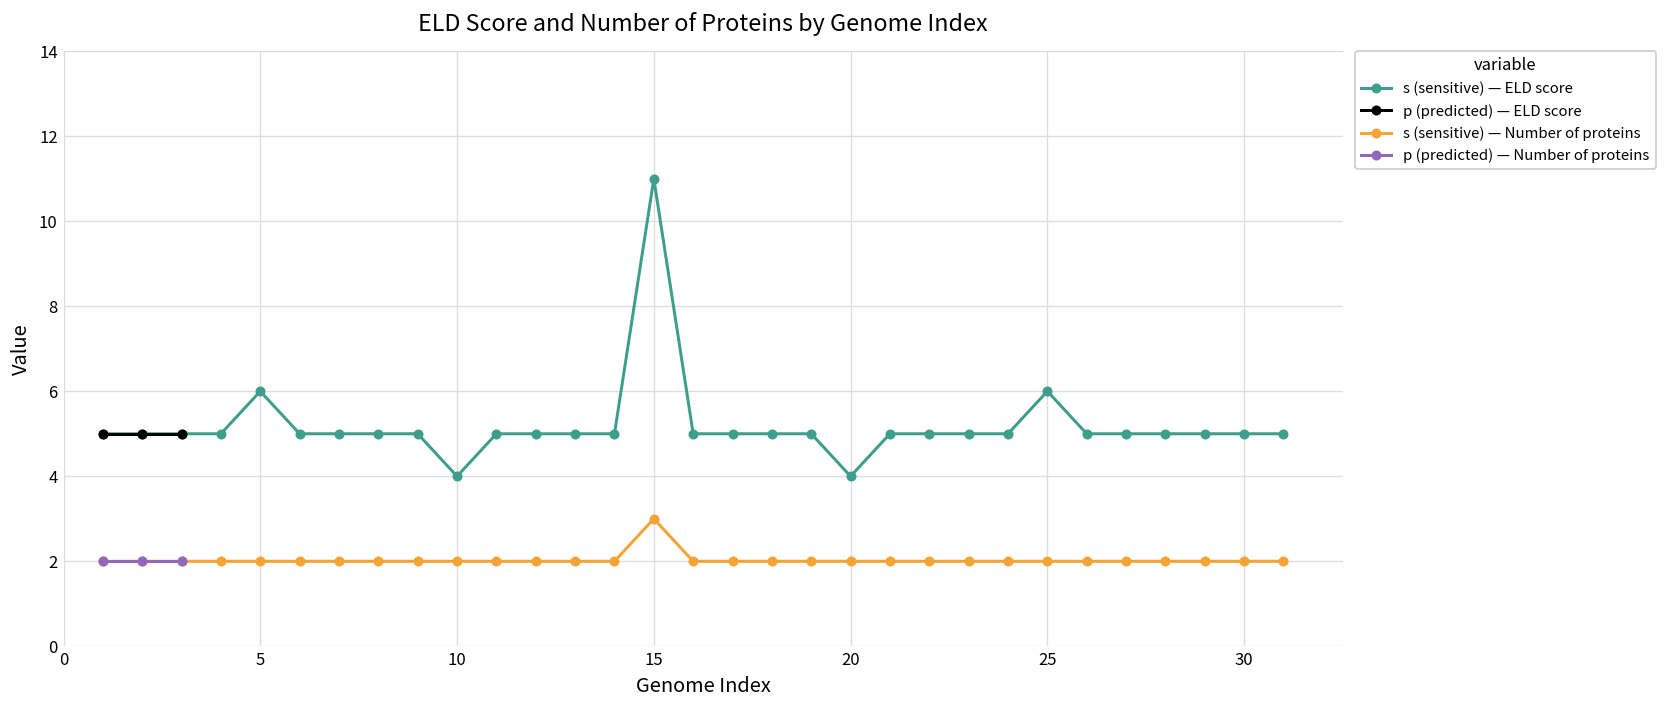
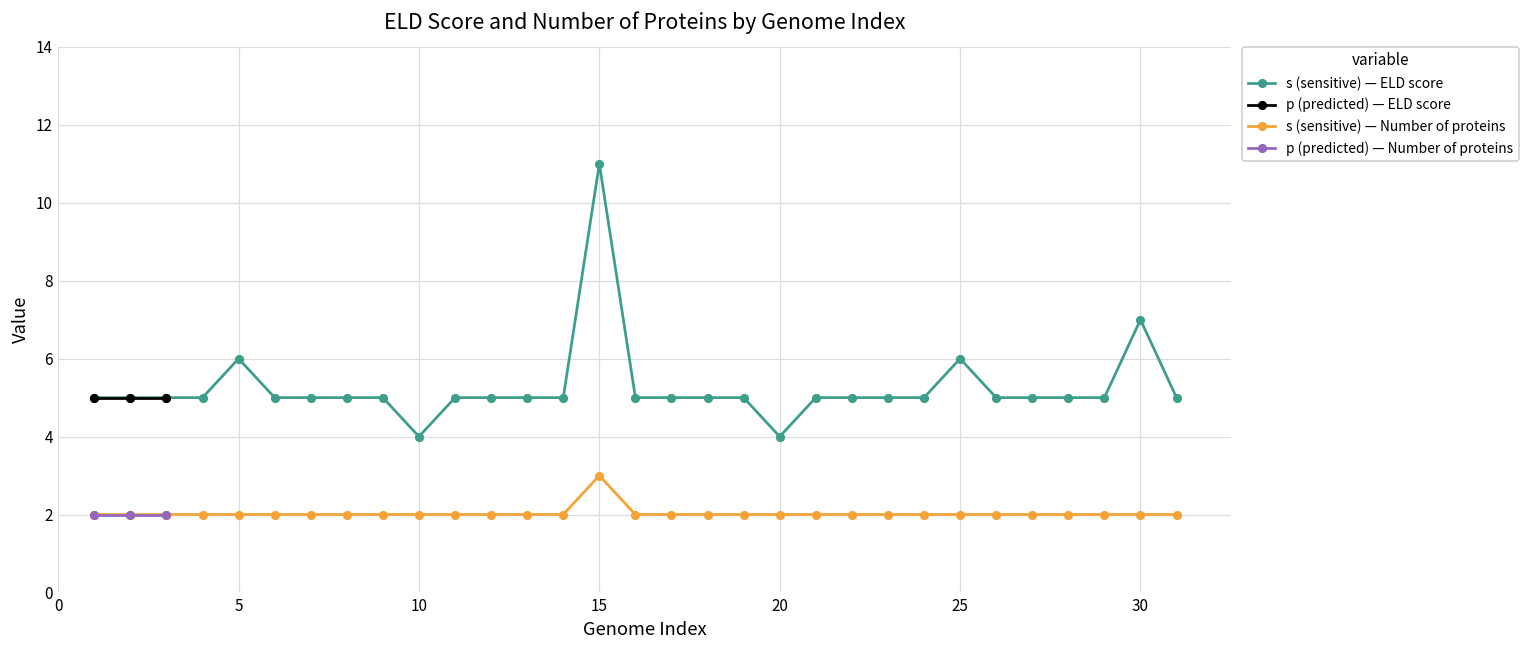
  {
    "s (sensitive) — ELD score": {
      "5": 6,
      "10": 4,
      "15": 11,
      "20": 4,
      "25": 6,
-     "30": 5
+     "30": 7
    },
    "s (sensitive) — Number of proteins": {
      "5": 2,
      "10": 2,
      "15": 3,
      "20": 2,
      "25": 2,
      "30": 2
    }
  }
